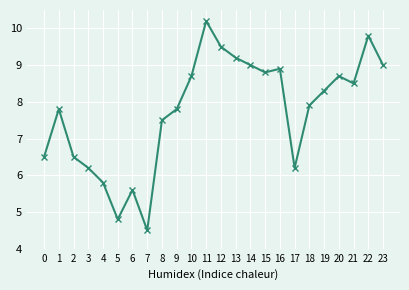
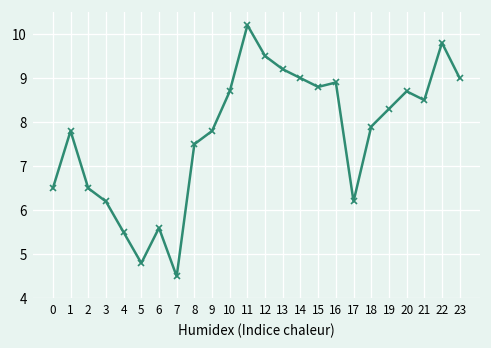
  {
    "0": 6.5,
    "1": 7.8,
    "2": 6.5,
    "3": 6.2,
-   "4": 5.8,
+   "4": 5.5,
    "5": 4.8,
    "6": 5.6,
    "7": 4.5,
    "8": 7.5,
    "9": 7.8,
    "10": 8.7,
    "11": 10.2,
    "12": 9.5,
    "13": 9.2,
    "14": 9.0,
    "15": 8.8,
    "16": 8.9,
    "17": 6.2,
    "18": 7.9,
    "19": 8.3,
    "20": 8.7,
    "21": 8.5,
    "22": 9.8,
    "23": 9.0
  }
